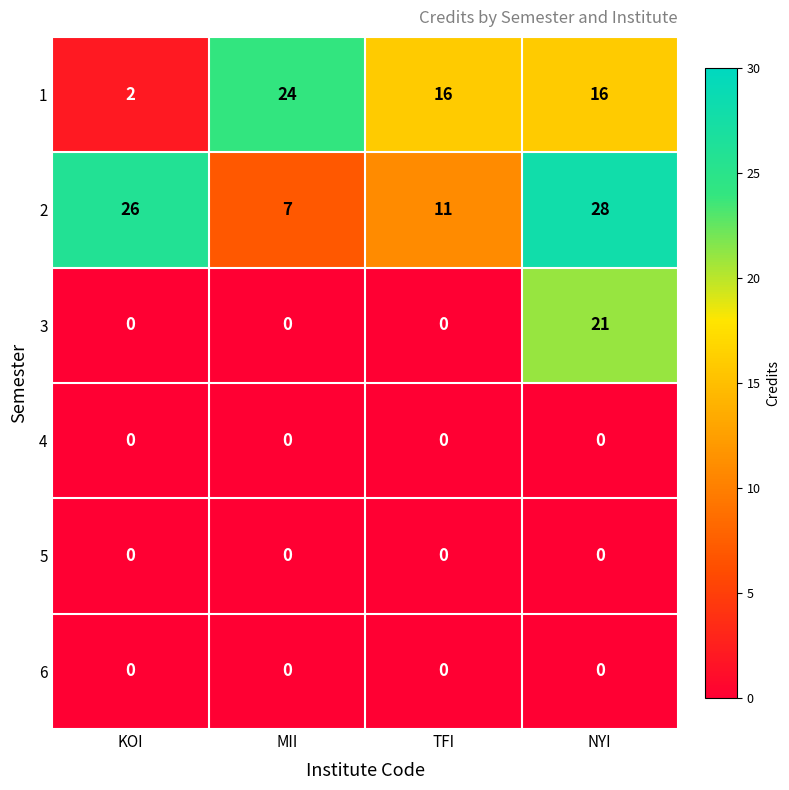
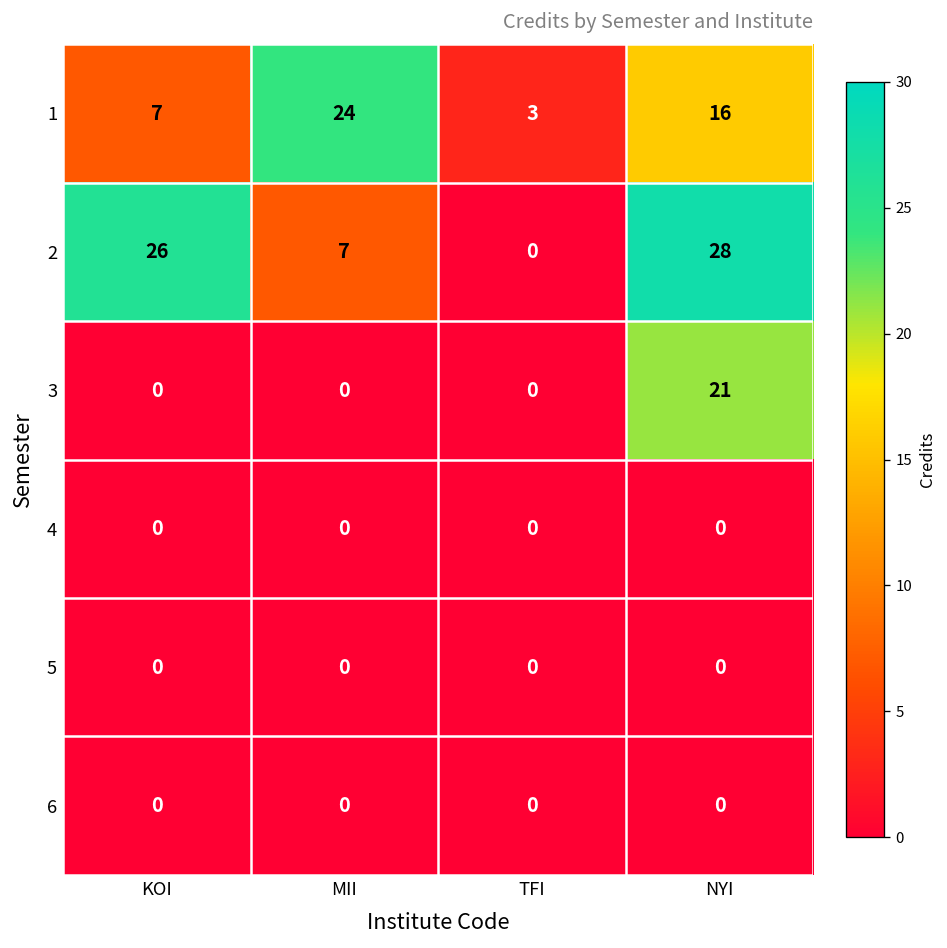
  {
    "1": {
-     "KOI": 2,
+     "KOI": 7,
      "MII": 24,
-     "TFI": 16,
+     "TFI": 3,
      "NYI": 16
    },
    "2": {
      "KOI": 26,
      "MII": 7,
-     "TFI": 11,
+     "TFI": 0,
      "NYI": 28
    },
    "3": {
      "KOI": 0,
      "MII": 0,
      "TFI": 0,
      "NYI": 21
    },
    "4": {
      "KOI": 0,
      "MII": 0,
      "TFI": 0,
      "NYI": 0
    },
    "5": {
      "KOI": 0,
      "MII": 0,
      "TFI": 0,
      "NYI": 0
    },
    "6": {
      "KOI": 0,
      "MII": 0,
      "TFI": 0,
      "NYI": 0
    }
  }
